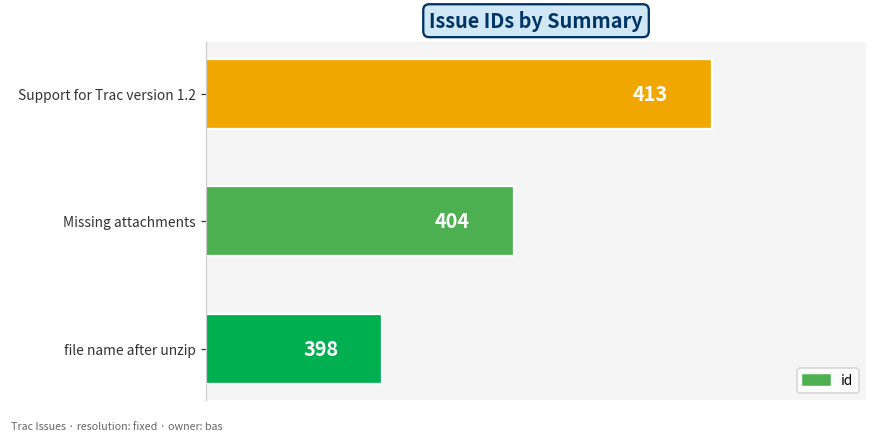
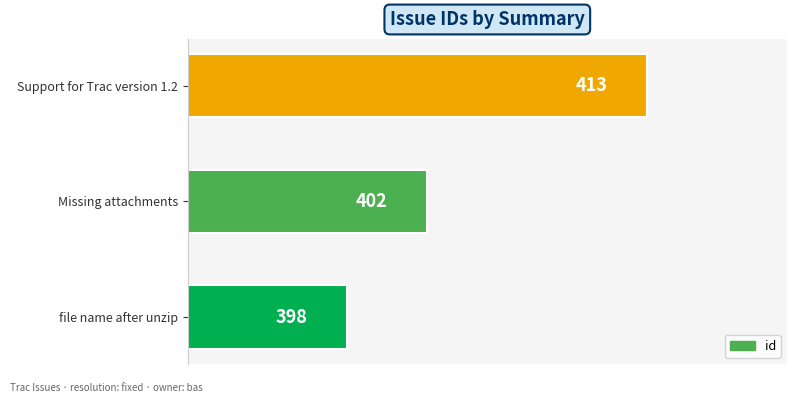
  {
    "Support for Trac version 1.2": 413,
-   "Missing attachments": 404,
+   "Missing attachments": 402,
    "file name after unzip": 398
  }
